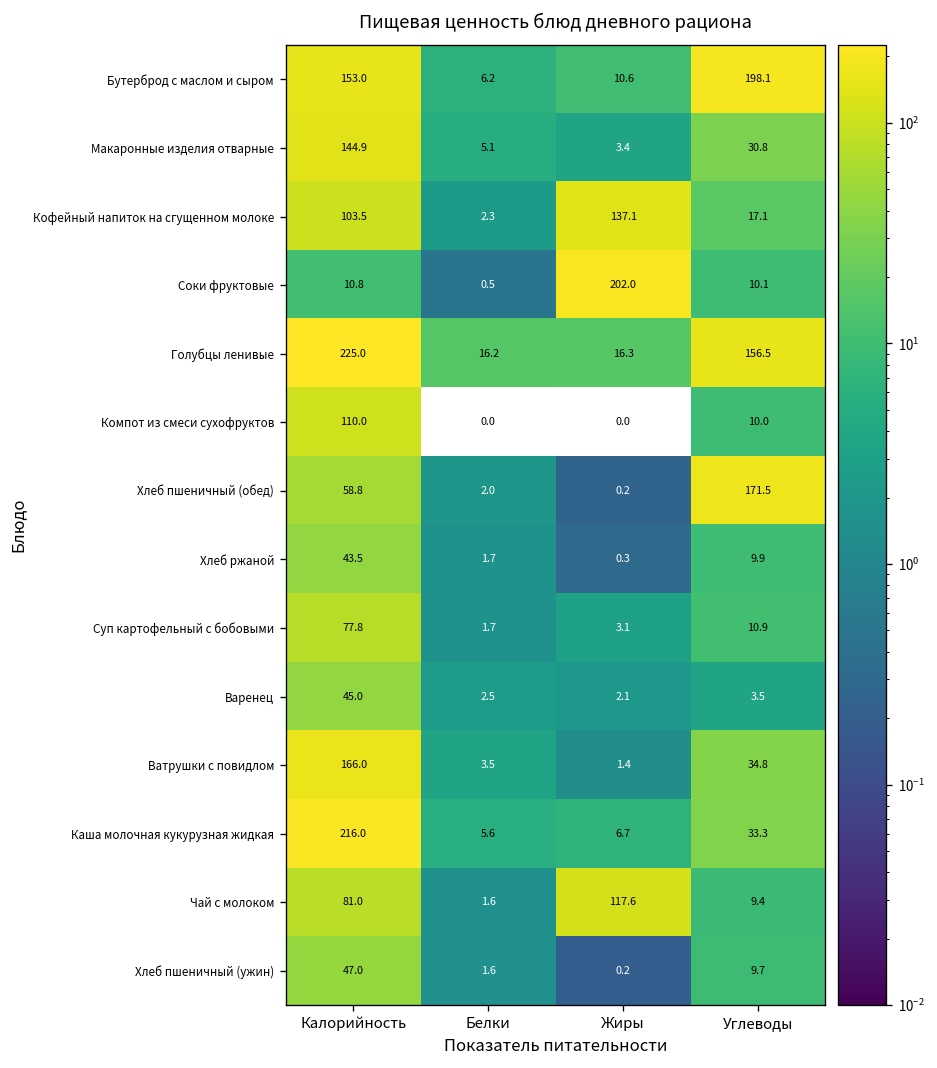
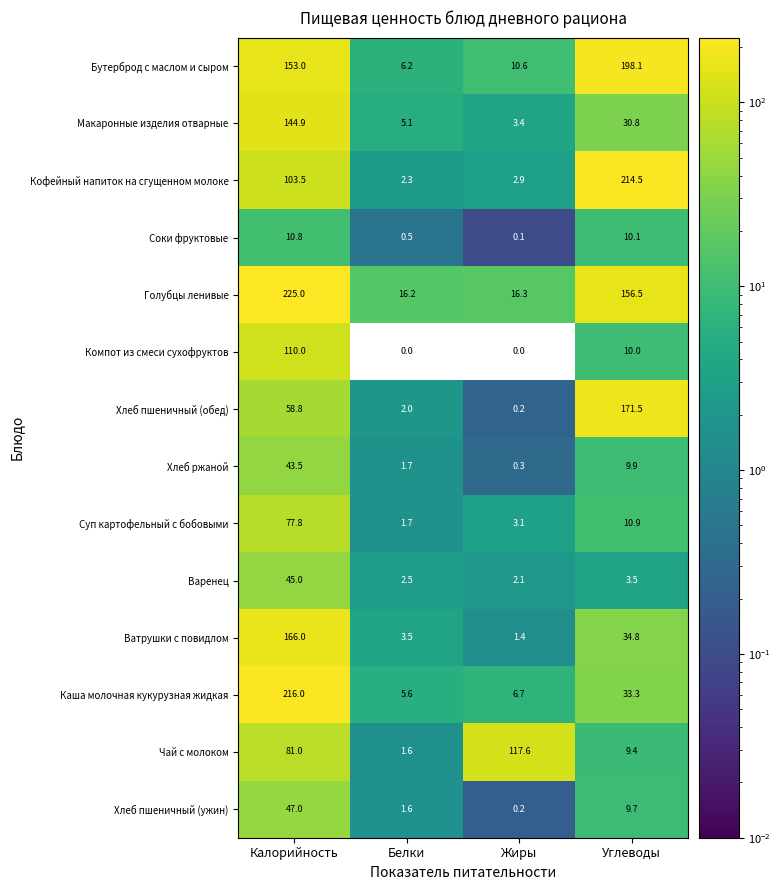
  {
    "Бутерброд с маслом и сыром": {
      "Калорийность": 153.0,
      "Белки": 6.2,
      "Жиры": 10.6,
      "Углеводы": 198.1
    },
    "Макаронные изделия отварные": {
      "Калорийность": 144.9,
      "Белки": 5.1,
      "Жиры": 3.4,
      "Углеводы": 30.8
    },
    "Кофейный напиток на сгущенном молоке": {
      "Калорийность": 103.5,
      "Белки": 2.3,
-     "Жиры": 137.1,
-     "Углеводы": 17.1
+     "Жиры": 2.9,
+     "Углеводы": 214.5
    },
    "Соки фруктовые": {
      "Калорийность": 10.8,
      "Белки": 0.5,
-     "Жиры": 202.0,
+     "Жиры": 0.1,
      "Углеводы": 10.1
    },
    "Голубцы ленивые": {
      "Калорийность": 225.0,
      "Белки": 16.2,
      "Жиры": 16.3,
      "Углеводы": 156.5
    },
    "Компот из смеси сухофруктов": {
      "Калорийность": 110.0,
      "Белки": 0.0,
      "Жиры": 0.0,
      "Углеводы": 10.0
    },
    "Хлеб пшеничный (обед)": {
      "Калорийность": 58.8,
      "Белки": 2.0,
      "Жиры": 0.2,
      "Углеводы": 171.5
    },
    "Хлеб ржаной": {
      "Калорийность": 43.5,
      "Белки": 1.7,
      "Жиры": 0.3,
      "Углеводы": 9.9
    },
    "Суп картофельный с бобовыми": {
      "Калорийность": 77.8,
      "Белки": 1.7,
      "Жиры": 3.1,
      "Углеводы": 10.9
    },
    "Варенец": {
      "Калорийность": 45.0,
      "Белки": 2.5,
      "Жиры": 2.1,
      "Углеводы": 3.5
    },
    "Ватрушки с повидлом": {
      "Калорийность": 166.0,
      "Белки": 3.5,
      "Жиры": 1.4,
      "Углеводы": 34.8
    },
    "Каша молочная кукурузная жидкая": {
      "Калорийность": 216.0,
      "Белки": 5.6,
      "Жиры": 6.7,
      "Углеводы": 33.3
    },
    "Чай с молоком": {
      "Калорийность": 81.0,
      "Белки": 1.6,
      "Жиры": 117.6,
      "Углеводы": 9.4
    },
    "Хлеб пшеничный (ужин)": {
      "Калорийность": 47.0,
      "Белки": 1.6,
      "Жиры": 0.2,
      "Углеводы": 9.7
    }
  }
